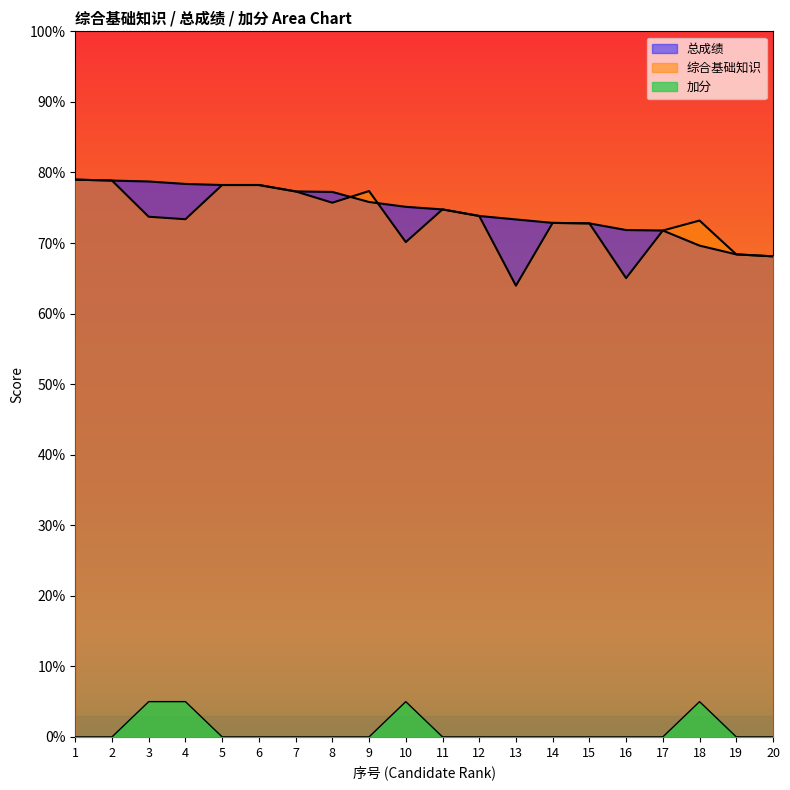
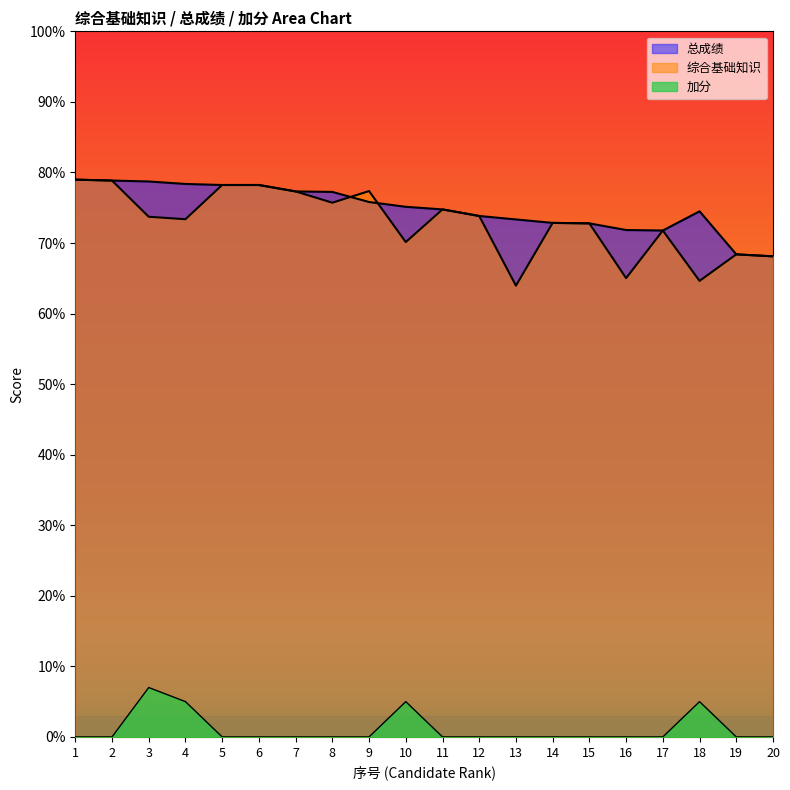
  {
    "总成绩": {
      "3": "79%",
      "4": "78%",
      "8": "77%",
      "9": "76%",
      "10": "75%",
      "13": "73%",
      "16": "72%",
-     "18": "70%"
+     "18": "74%"
    },
    "综合基础知识": {
      "3": "74%",
      "4": "73%",
      "8": "76%",
      "9": "77%",
      "10": "70%",
      "13": "64%",
      "16": "65%",
-     "18": "73%"
+     "18": "65%"
    },
    "加分": {
-     "3": "5%",
+     "3": "7%",
      "4": "5%",
      "10": "5%",
      "18": "5%"
    }
  }
